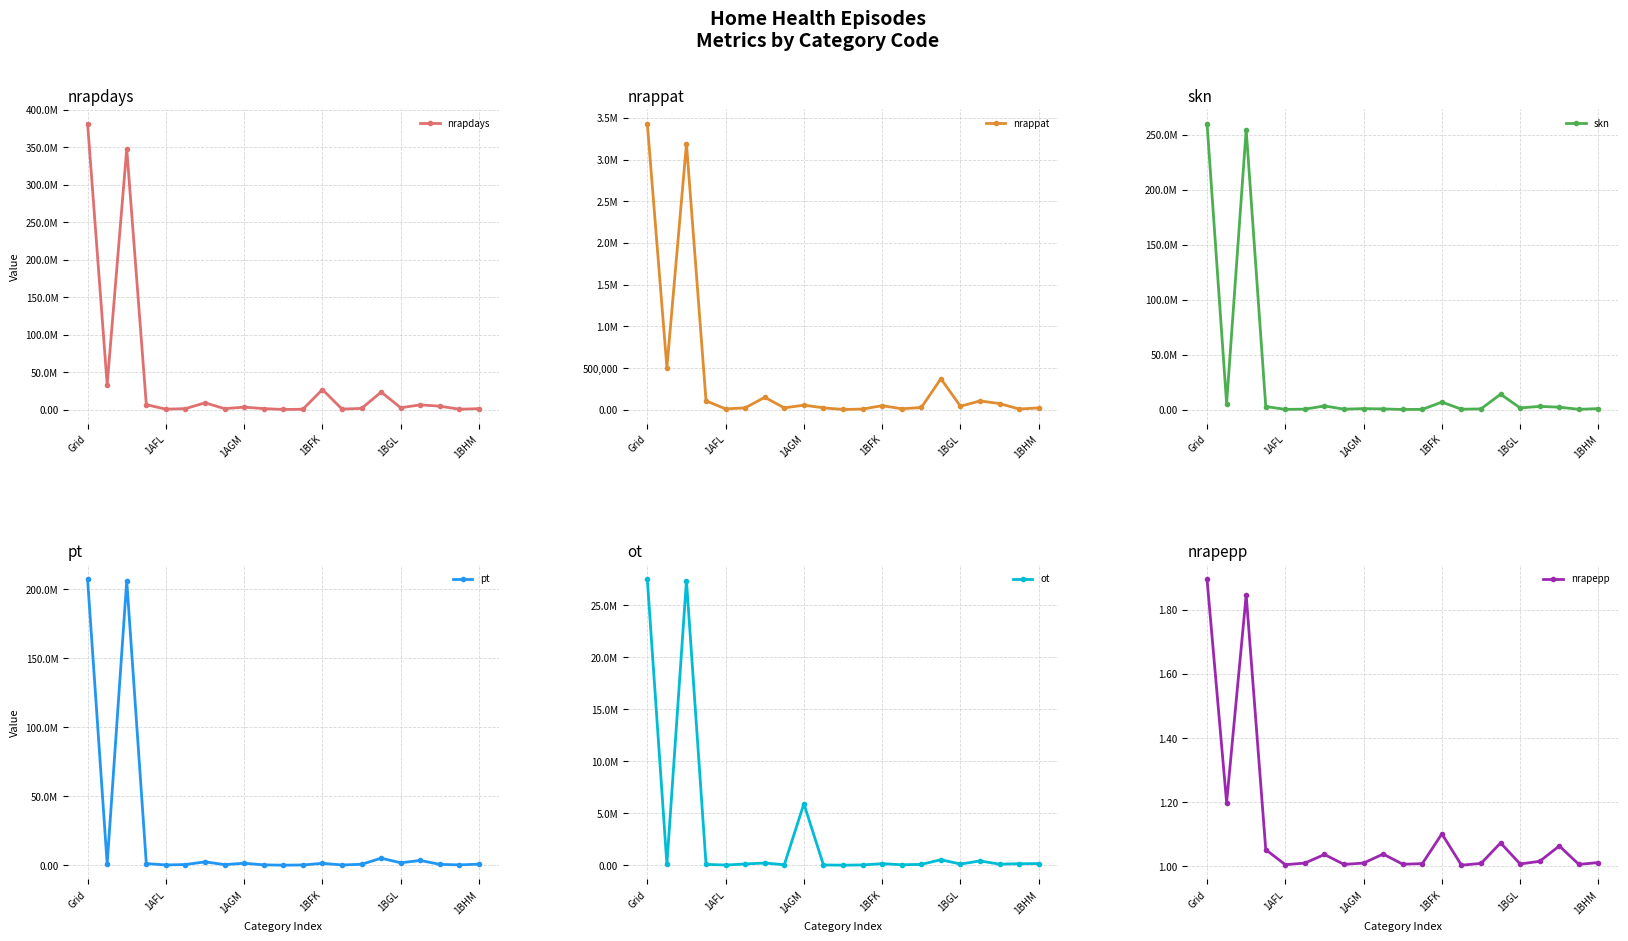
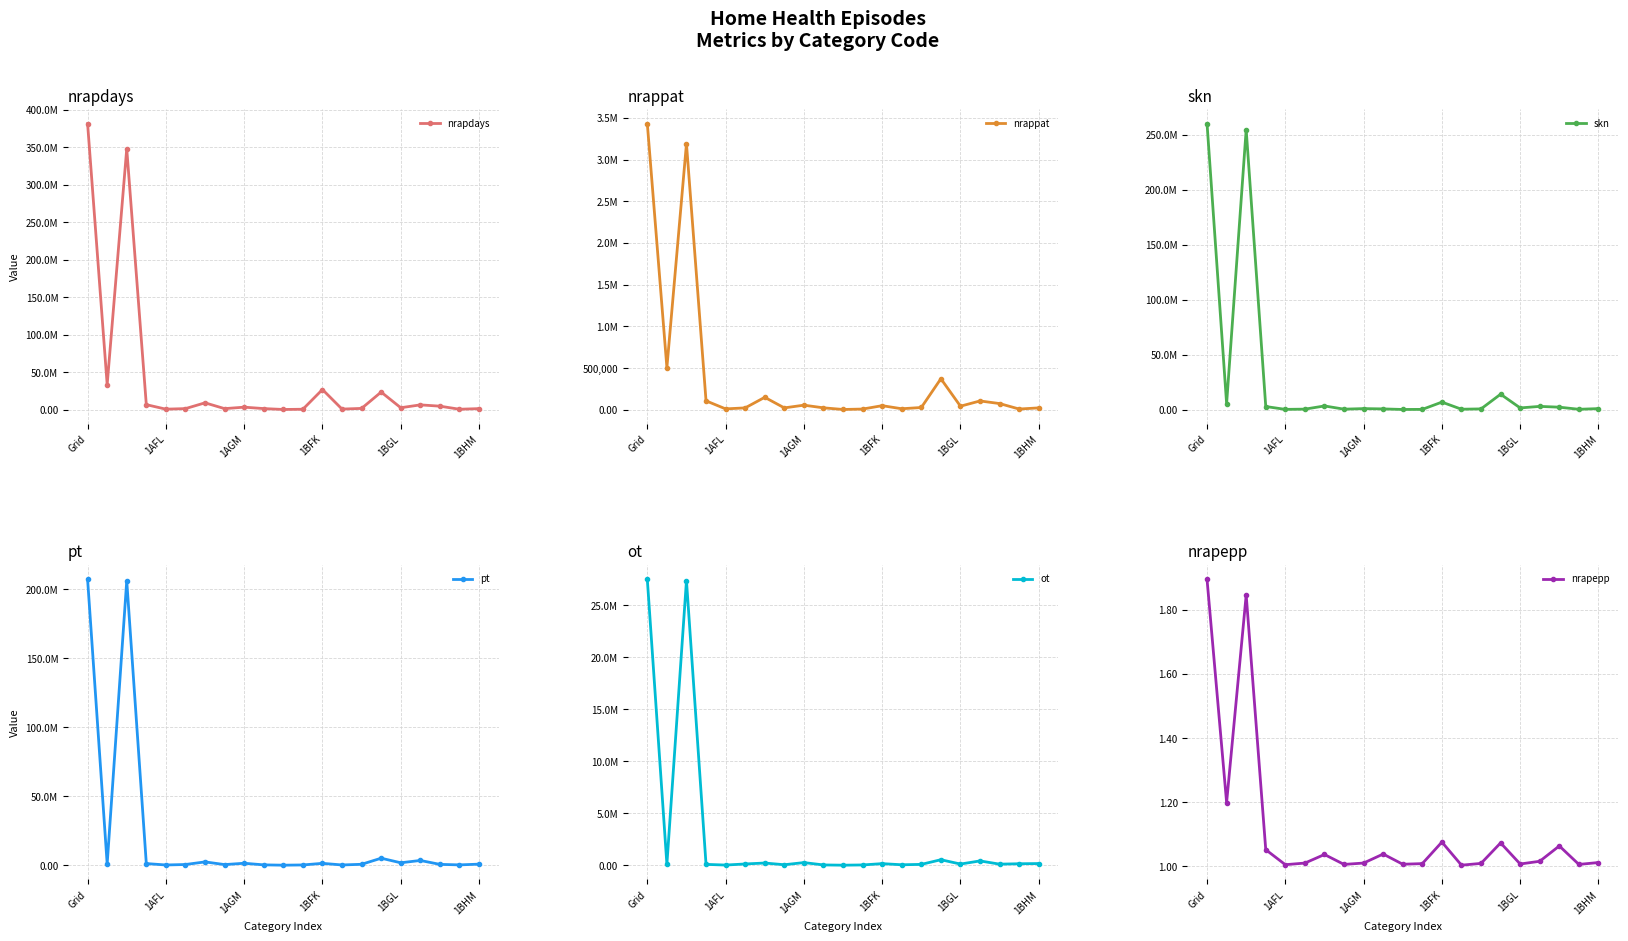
  {
    "nrapdays": {
      "Grid": "380000000",
      "1AFL": "0",
      "1AGM": "0",
      "1BFK": "30000000",
      "1BGL": "0",
      "1BHM": "0"
    },
    "nrappat": {
      "Grid": "3,400,000",
      "1AFL": "0",
      "1AGM": "100,000",
      "1BFK": "0",
      "1BGL": "0",
      "1BHM": "0"
    },
    "skn": {
      "Grid": "260000000",
      "1AFL": "0",
      "1AGM": "1000000",
      "1BFK": "7000000",
      "1BGL": "1000000",
      "1BHM": "1000000"
    },
    "pt": {
      "Grid": "207000000",
      "1AFL": "0",
      "1AGM": "1000000",
      "1BFK": "1000000",
      "1BGL": "2000000",
      "1BHM": "1000000"
    },
    "ot": {
      "Grid": "27500000",
      "1AFL": "0",
-     "1AGM": "5900000",
+     "1AGM": "300000",
      "1BFK": "200000",
      "1BGL": "100000",
      "1BHM": "200000"
    },
    "nrapepp": {
      "Grid": "1.89",
      "1AFL": "1.01",
      "1AGM": "1.01",
-     "1BFK": "1.10",
+     "1BFK": "1.08",
      "1BGL": "1.01",
      "1BHM": "1.01"
    }
  }
